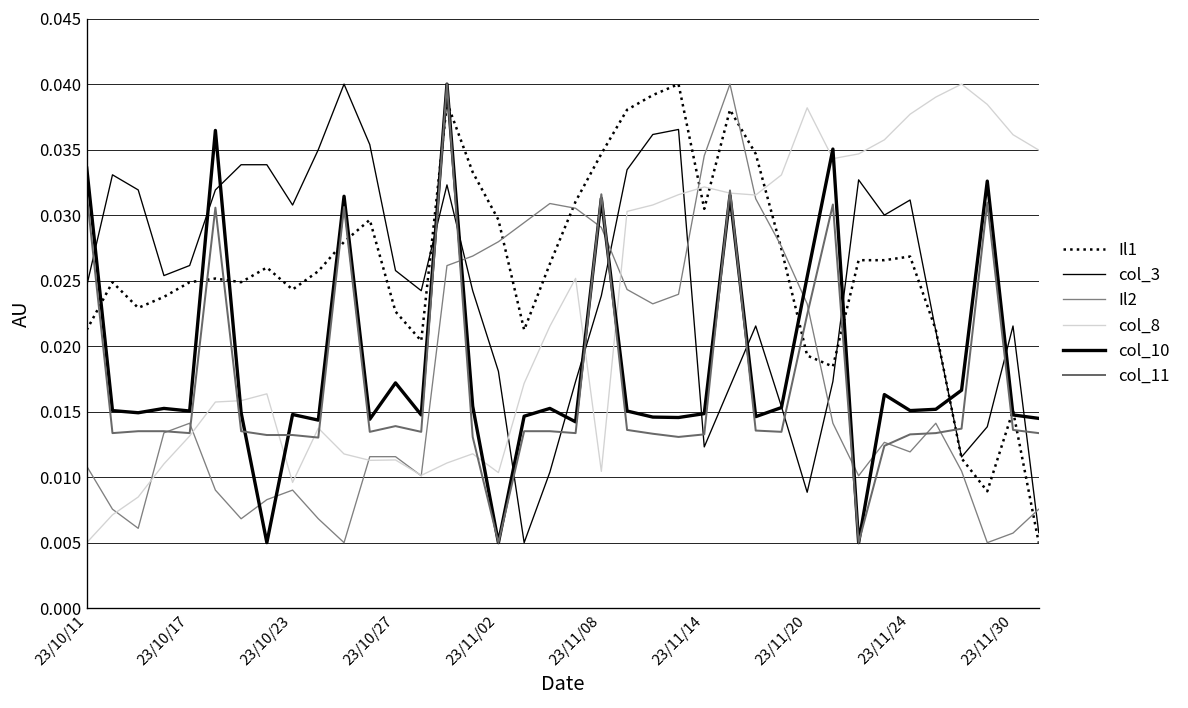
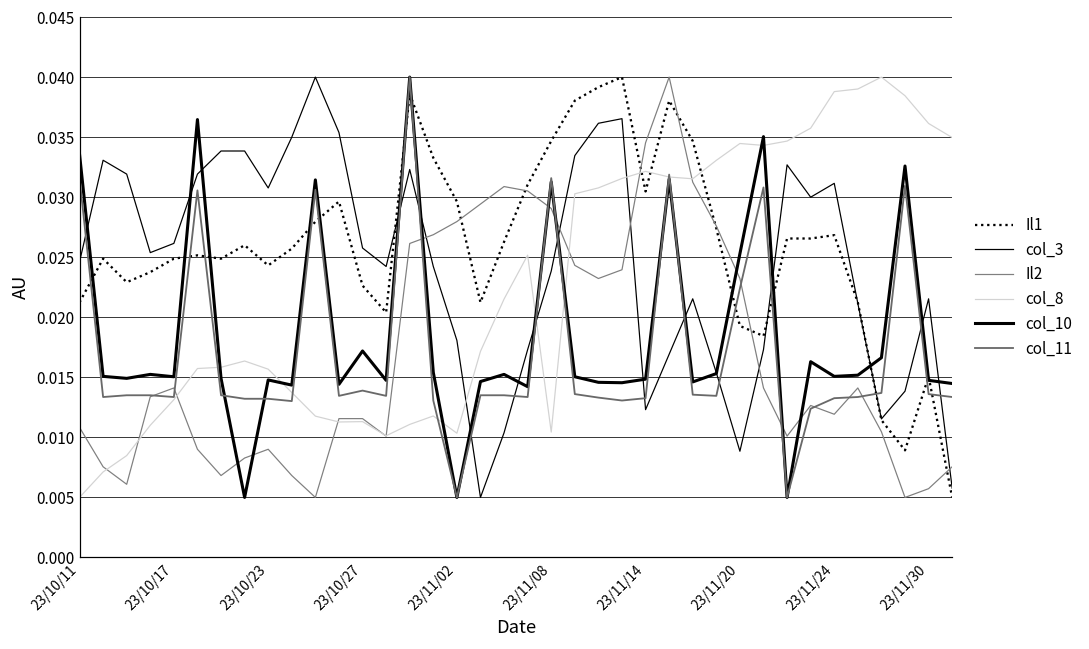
  {
    "col_8": {
      "23/10/11": 0.0050,
-     "23/10/23": 0.0096,
+     "23/10/23": 0.0157,
      "23/10/27": 0.0113,
      "23/11/02": 0.0103,
      "23/11/08": 0.0104,
      "23/11/14": 0.0322,
-     "23/11/20": 0.0382,
-     "23/11/24": 0.0377,
+     "23/11/20": 0.0345,
+     "23/11/24": 0.0388,
      "23/11/30": 0.0361
    }
  }
